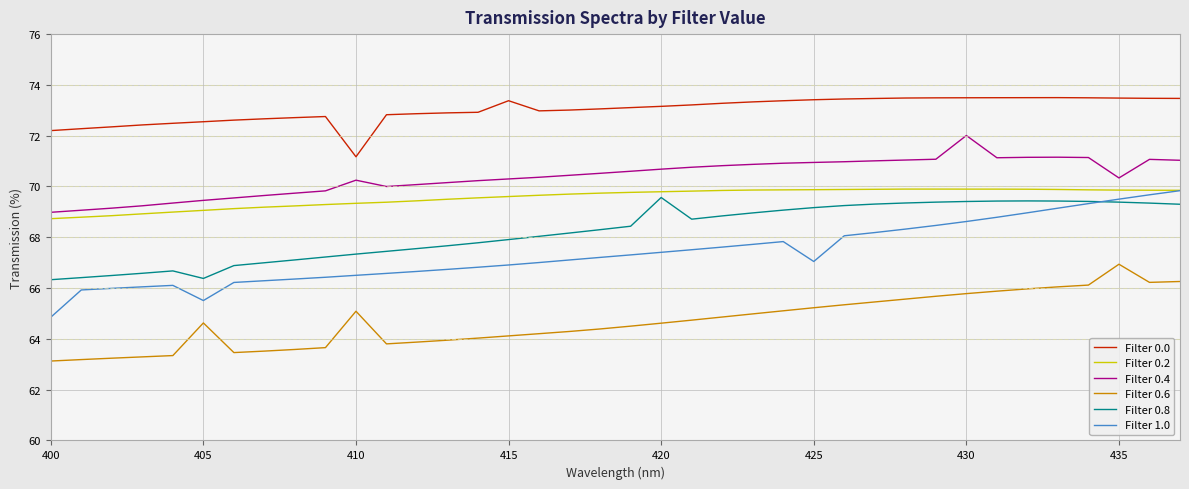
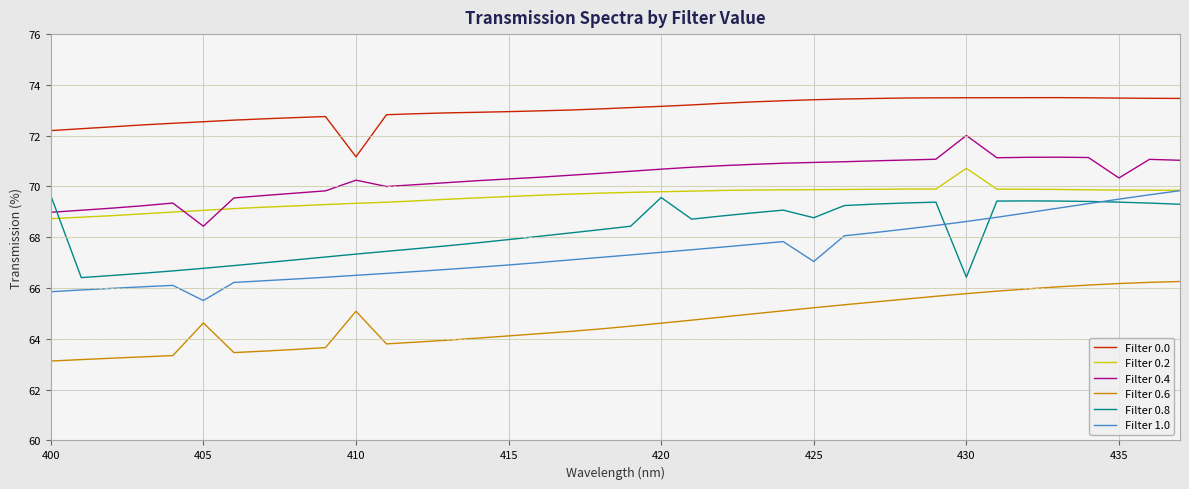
  {
    "Filter 0.0": {
      "400": 72.2,
      "405": 72.6,
      "410": 71.2,
-     "415": 73.4,
+     "415": 72.9,
      "420": 73.2,
      "425": 73.4,
      "430": 73.5,
      "435": 73.5
    },
    "Filter 0.2": {
      "400": 68.7,
      "405": 69.1,
      "410": 69.3,
      "415": 69.6,
      "420": 69.8,
      "425": 69.9,
-     "430": 69.9,
+     "430": 70.7,
      "435": 69.9
    },
    "Filter 0.4": {
      "400": 69.0,
-     "405": 69.5,
+     "405": 68.4,
      "410": 70.2,
      "415": 70.3,
      "420": 70.7,
      "425": 70.9,
      "430": 72.0,
      "435": 70.3
    },
    "Filter 0.6": {
      "400": 63.1,
      "405": 64.6,
      "410": 65.1,
      "415": 64.1,
      "420": 64.6,
      "425": 65.2,
      "430": 65.8,
-     "435": 66.9
+     "435": 66.2
    },
    "Filter 0.8": {
-     "400": 66.3,
-     "405": 66.4,
+     "400": 69.6,
+     "405": 66.8,
      "410": 67.3,
      "415": 67.9,
      "420": 69.6,
-     "425": 69.2,
-     "430": 69.4,
+     "425": 68.8,
+     "430": 66.4,
      "435": 69.4
    },
    "Filter 1.0": {
-     "400": 64.9,
+     "400": 65.9,
      "405": 65.5,
      "410": 66.5,
      "415": 66.9,
      "420": 67.4,
      "425": 67.0,
      "430": 68.6,
      "435": 69.5
    }
  }
